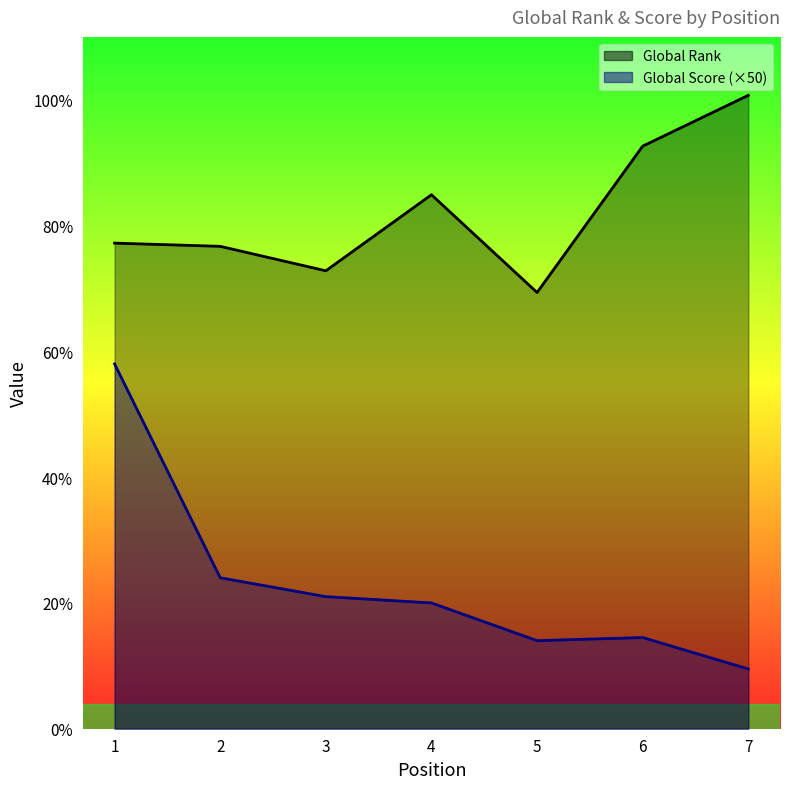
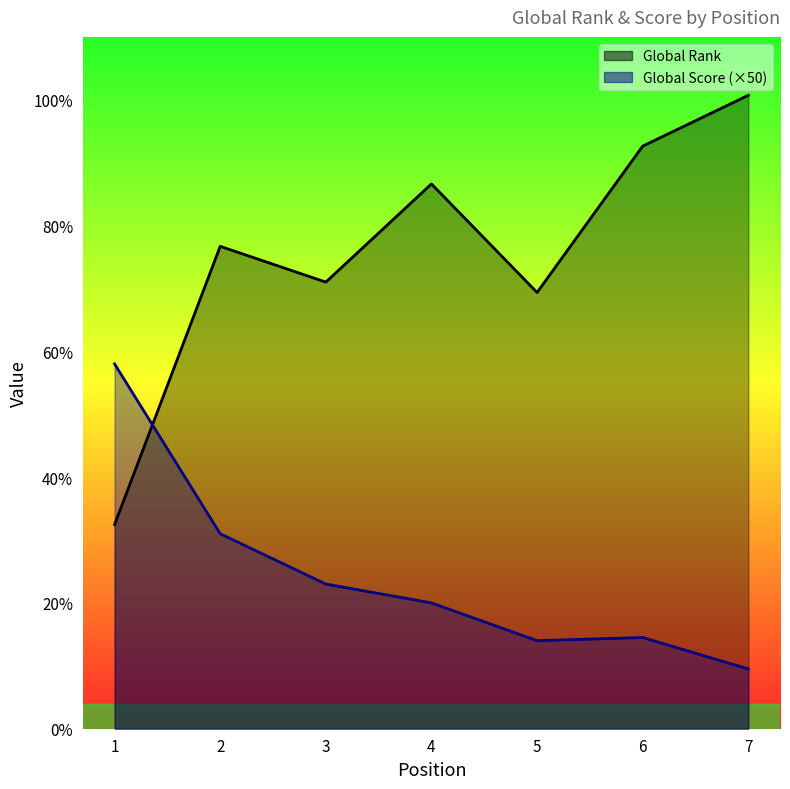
  {
    "Global Rank": {
-     "1": "77%",
+     "1": "32%",
      "2": "77%",
-     "3": "73%",
-     "4": "85%",
+     "3": "71%",
+     "4": "87%",
      "5": "69%",
      "6": "93%",
      "7": "101%"
    },
    "Global Score (×50)": {
      "1": "58%",
-     "2": "24%",
-     "3": "21%",
+     "2": "31%",
+     "3": "23%",
      "4": "20%",
      "5": "14%",
      "6": "15%",
      "7": "10%"
    }
  }
